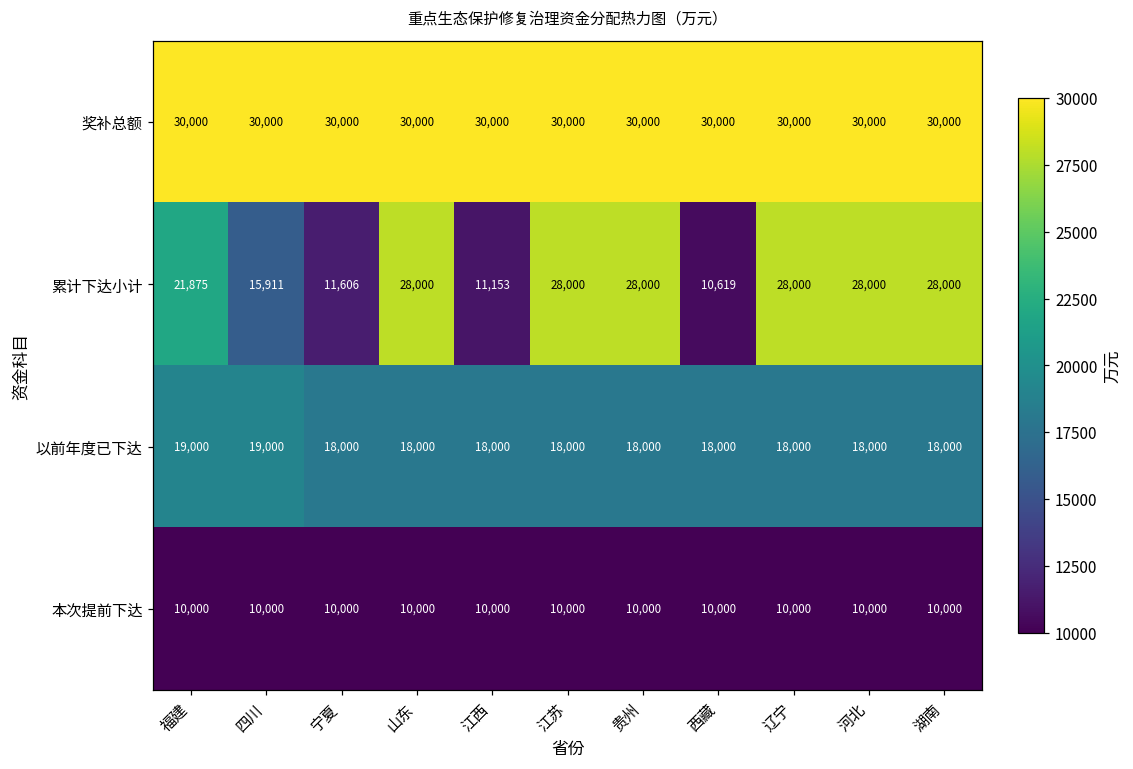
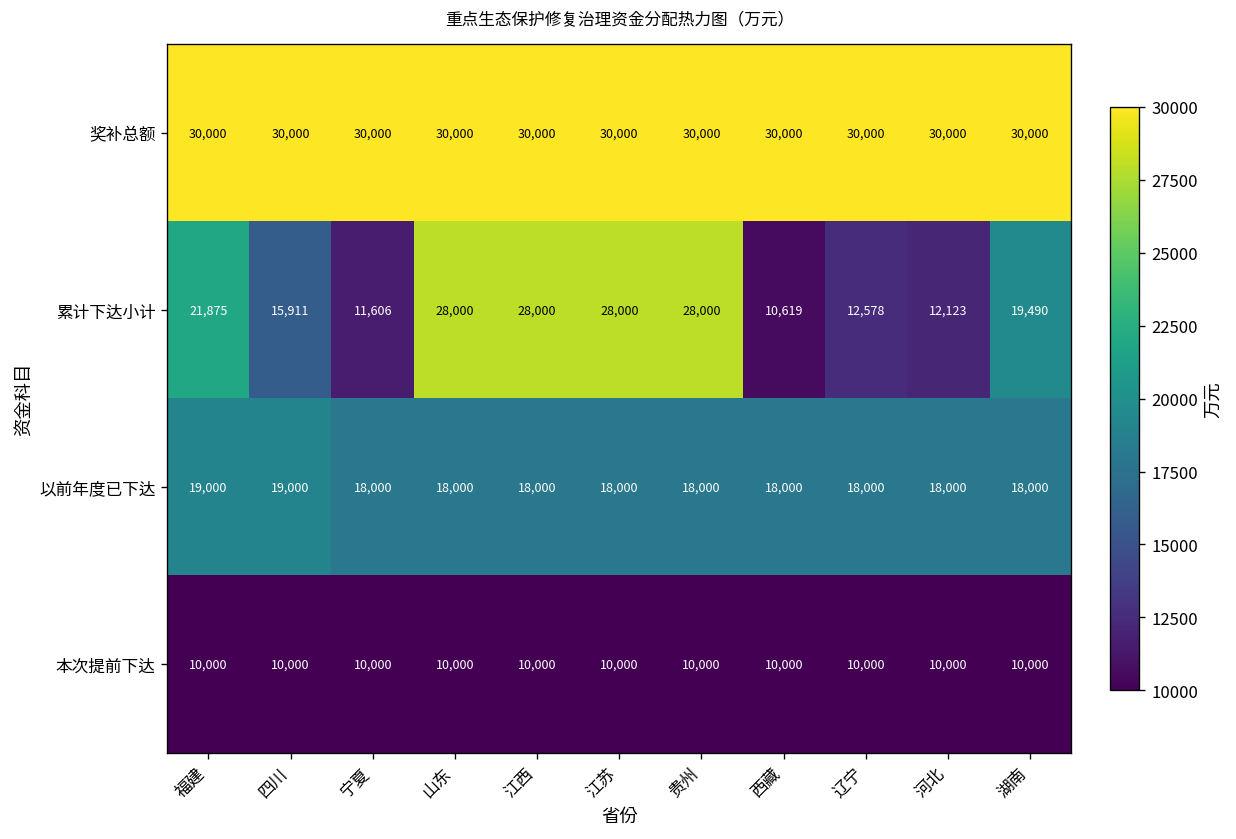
  {
    "奖补总额": {
      "福建": "30,000",
      "四川": "30,000",
      "宁夏": "30,000",
      "山东": "30,000",
      "江西": "30,000",
      "江苏": "30,000",
      "贵州": "30,000",
      "西藏": "30,000",
      "辽宁": "30,000",
      "河北": "30,000",
      "湖南": "30,000"
    },
    "累计下达小计": {
      "福建": "21,875",
      "四川": "15,911",
      "宁夏": "11,606",
      "山东": "28,000",
-     "江西": "11,153",
+     "江西": "28,000",
      "江苏": "28,000",
      "贵州": "28,000",
      "西藏": "10,619",
-     "辽宁": "28,000",
-     "河北": "28,000",
-     "湖南": "28,000"
+     "辽宁": "12,578",
+     "河北": "12,123",
+     "湖南": "19,490"
    },
    "以前年度已下达": {
      "福建": "19,000",
      "四川": "19,000",
      "宁夏": "18,000",
      "山东": "18,000",
      "江西": "18,000",
      "江苏": "18,000",
      "贵州": "18,000",
      "西藏": "18,000",
      "辽宁": "18,000",
      "河北": "18,000",
      "湖南": "18,000"
    },
    "本次提前下达": {
      "福建": "10,000",
      "四川": "10,000",
      "宁夏": "10,000",
      "山东": "10,000",
      "江西": "10,000",
      "江苏": "10,000",
      "贵州": "10,000",
      "西藏": "10,000",
      "辽宁": "10,000",
      "河北": "10,000",
      "湖南": "10,000"
    }
  }
